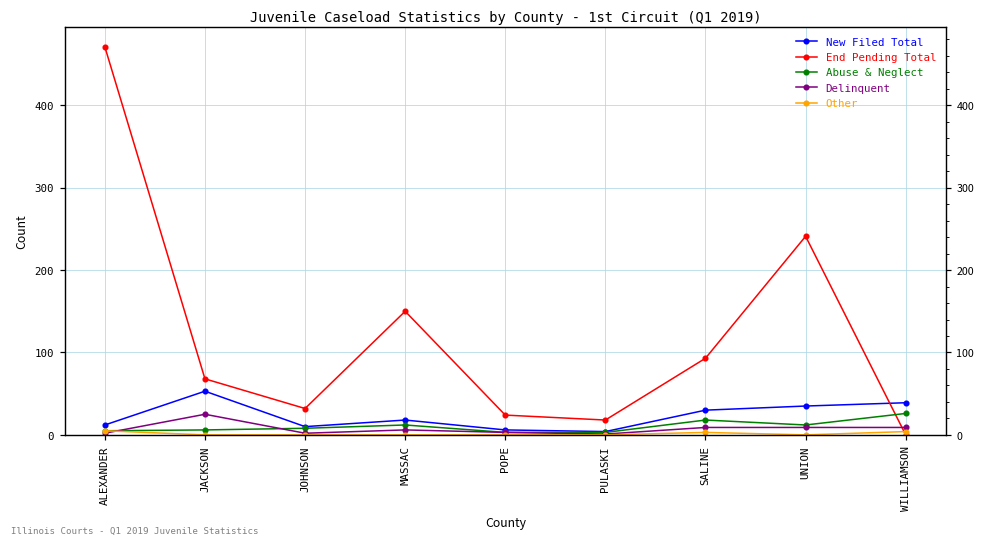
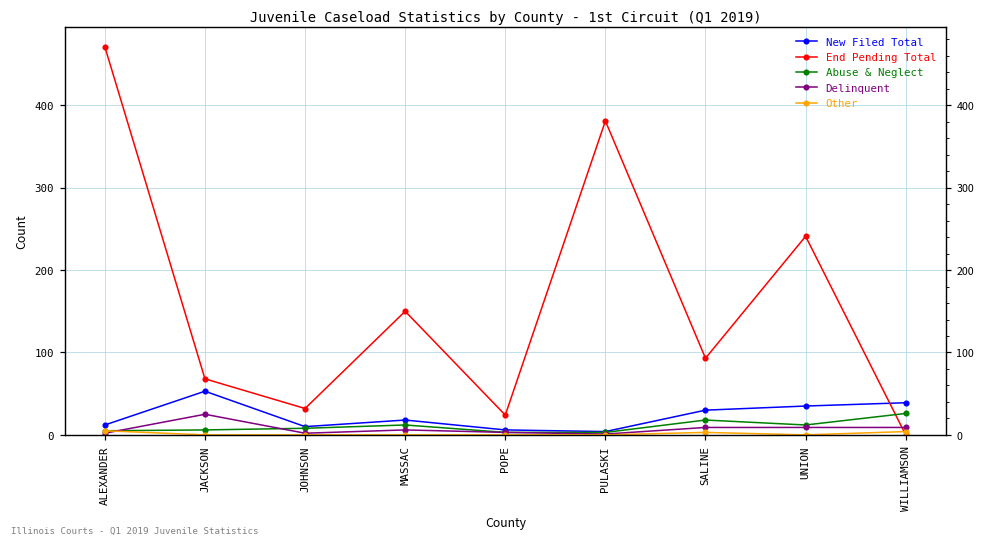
  {
    "New Filed Total": {
      "ALEXANDER": 10,
      "JACKSON": 50,
      "MASSAC": 20,
      "SALINE": 30,
      "UNION": 40,
      "WILLIAMSON": 40
    },
    "End Pending Total": {
      "ALEXANDER": 470,
      "JACKSON": 70,
      "JOHNSON": 30,
      "MASSAC": 150,
      "POPE": 20,
-     "PULASKI": 20,
+     "PULASKI": 380,
      "SALINE": 90,
      "UNION": 240,
      "WILLIAMSON": 0
    },
    "Abuse & Neglect": {
      "JACKSON": 10,
      "MASSAC": 10,
      "SALINE": 20,
      "WILLIAMSON": 30
    },
    "Delinquent": {
      "JACKSON": 30,
      "MASSAC": 10,
      "SALINE": 10,
      "WILLIAMSON": 10
    },
    "Other": {
      "JACKSON": 0,
      "MASSAC": 0,
      "SALINE": 0,
      "UNION": 0,
      "WILLIAMSON": 0
    }
  }
